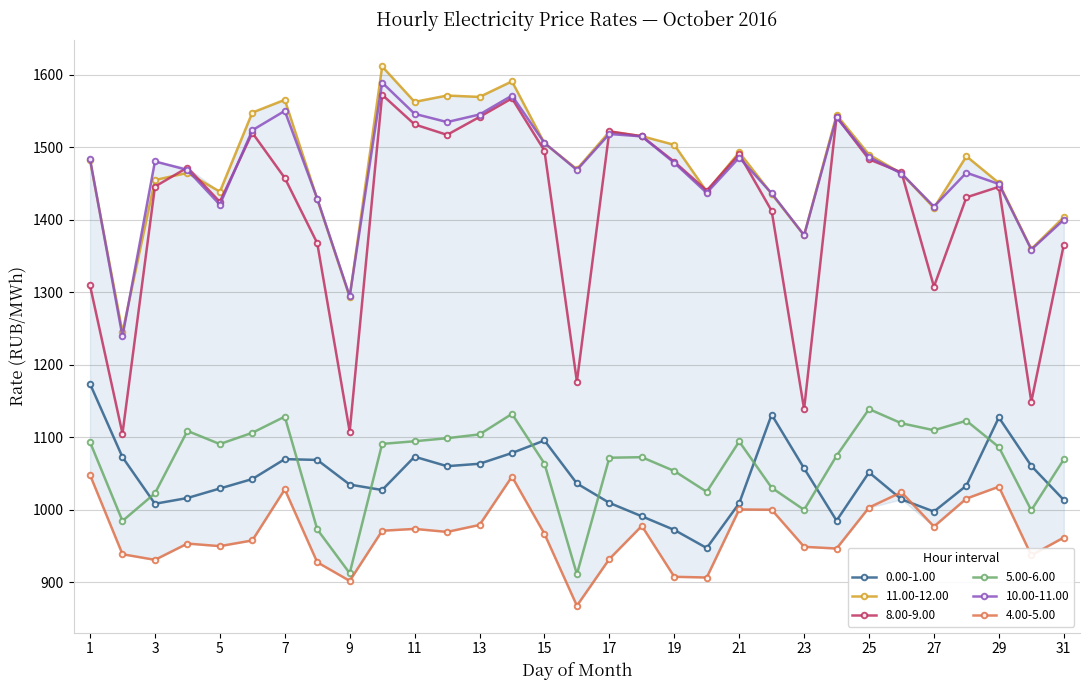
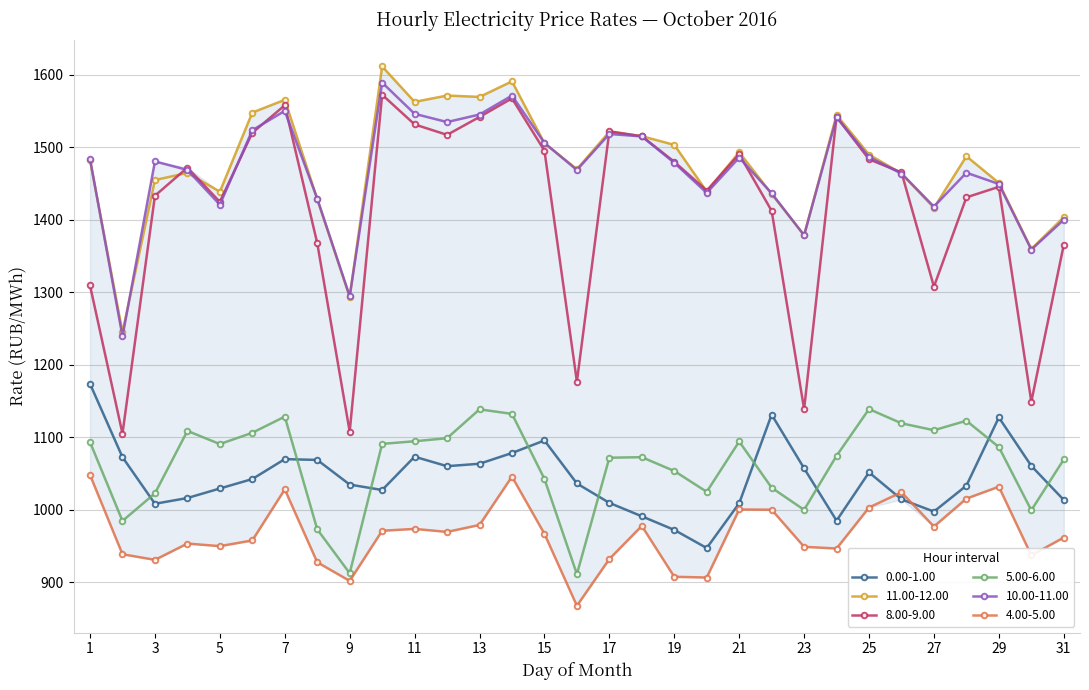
  {
    "0.00-1.00": {
      "1": 1170,
      "3": 1010,
      "5": 1030,
      "7": 1070,
      "9": 1030,
      "11": 1070,
      "13": 1060,
      "15": 1100,
      "17": 1010,
      "19": 970,
      "21": 1010,
      "23": 1060,
      "25": 1050,
      "27": 1000,
      "29": 1130,
      "31": 1010
    },
    "11.00-12.00": {
      "3": 1450
    },
    "8.00-9.00": {
      "1": 1310,
-     "3": 1450,
+     "3": 1430,
      "5": 1420,
-     "7": 1460,
+     "7": 1560,
      "9": 1110,
      "11": 1530,
      "15": 1500,
      "23": 1140,
      "27": 1310,
      "29": 1450,
      "31": 1370
    },
    "5.00-6.00": {
      "1": 1090,
      "3": 1020,
      "5": 1090,
      "7": 1130,
      "9": 910,
      "11": 1090,
-     "13": 1100,
-     "15": 1060,
+     "13": 1140,
+     "15": 1040,
      "17": 1070,
      "19": 1050,
      "21": 1090,
      "23": 1000,
      "25": 1140,
      "27": 1110,
      "29": 1090,
      "31": 1070
    },
    "10.00-11.00": {
      "5": 1420,
      "7": 1550,
      "11": 1550,
      "21": 1490,
      "31": 1400
    },
    "4.00-5.00": {
      "1": 1050,
      "3": 930,
      "5": 950,
      "7": 1030,
      "9": 900,
      "11": 970,
      "13": 980,
      "15": 970,
      "17": 930,
      "19": 910,
      "21": 1000,
      "23": 950,
      "25": 1000,
      "27": 980,
      "29": 1030,
      "31": 960
    }
  }
